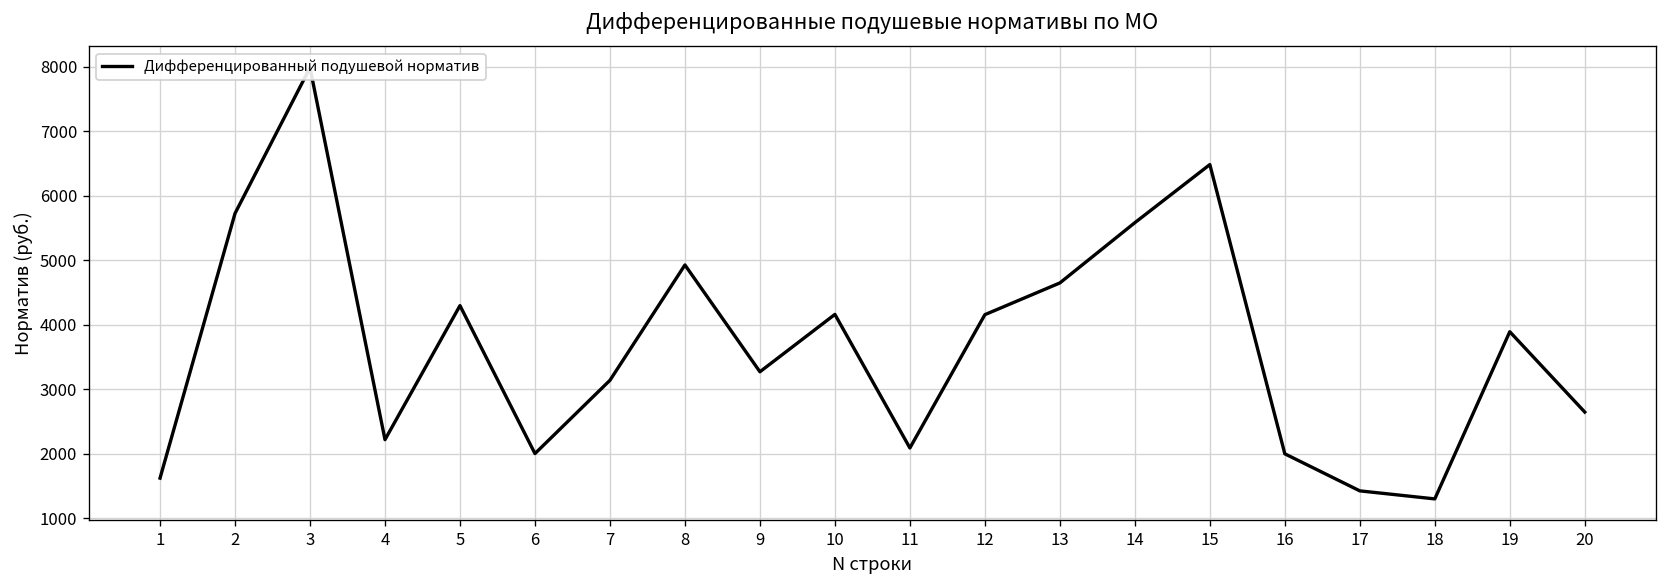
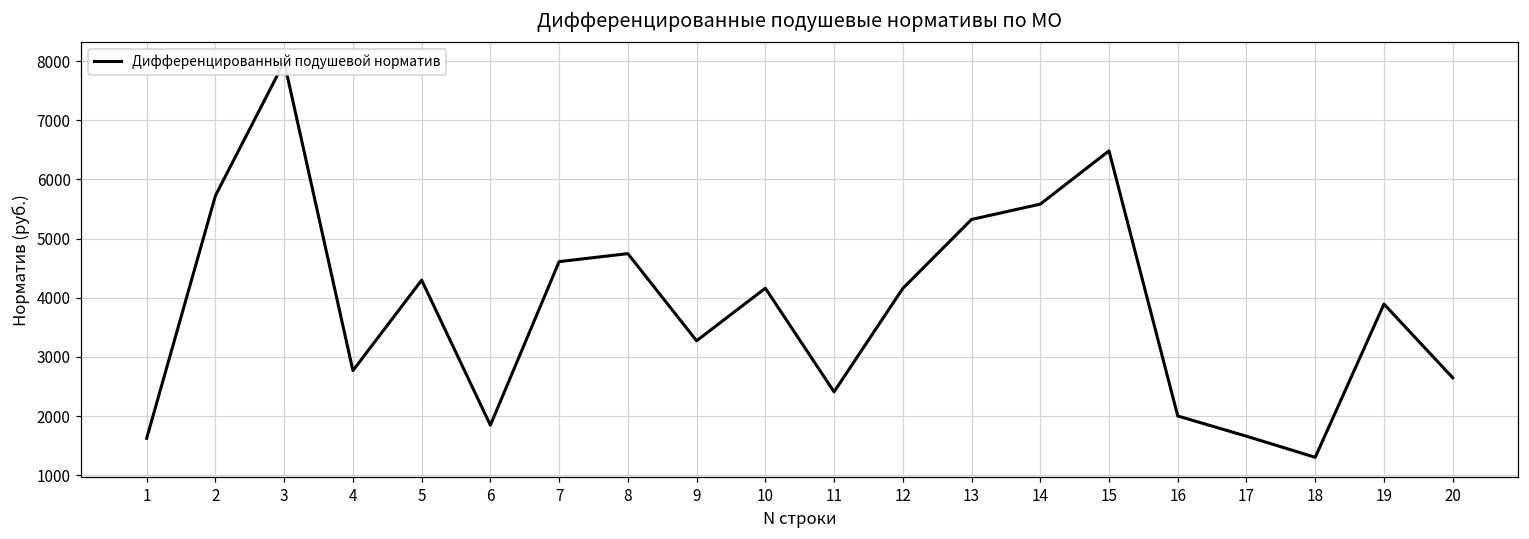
  {
    "1": 1600,
    "2": 5700,
-   "4": 2200,
+   "4": 2800,
    "5": 4300,
-   "6": 2000,
-   "7": 3100,
-   "8": 4900,
+   "6": 1800,
+   "7": 4600,
+   "8": 4700,
    "9": 3300,
    "10": 4200,
-   "11": 2100,
+   "11": 2400,
    "12": 4200,
-   "13": 4600,
+   "13": 5300,
    "14": 5600,
    "15": 6500,
    "16": 2000,
-   "17": 1400,
+   "17": 1700,
    "18": 1300,
    "19": 3900,
    "20": 2600
  }
